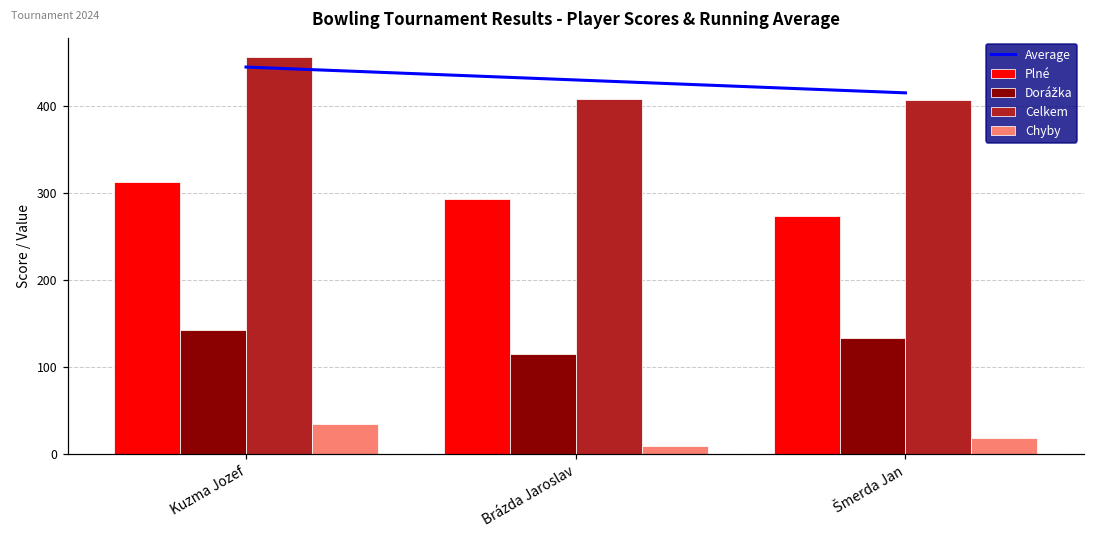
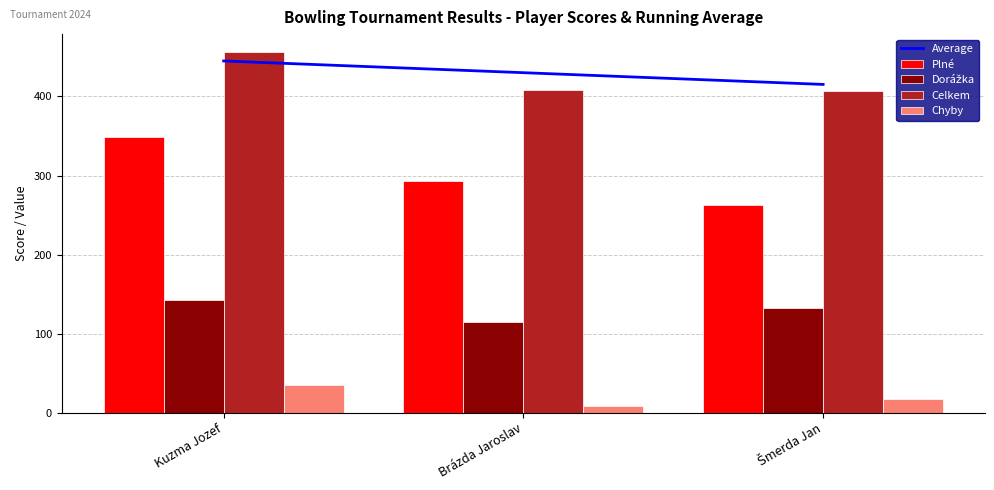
  {
    "Plné": {
-     "Kuzma Jozef": 310,
+     "Kuzma Jozef": 350,
      "Brázda Jaroslav": 290,
-     "Šmerda Jan": 270
+     "Šmerda Jan": 260
    },
    "Average": {
      "Kuzma Jozef": 440,
      "Brázda Jaroslav": 430,
      "Šmerda Jan": 420
    },
    "Dorážka": {
      "Kuzma Jozef": 140,
      "Brázda Jaroslav": 120,
      "Šmerda Jan": 130
    },
    "Celkem": {
      "Kuzma Jozef": 460,
      "Brázda Jaroslav": 410,
      "Šmerda Jan": 410
    },
    "Chyby": {
      "Kuzma Jozef": 40,
      "Brázda Jaroslav": 10,
      "Šmerda Jan": 20
    }
  }
